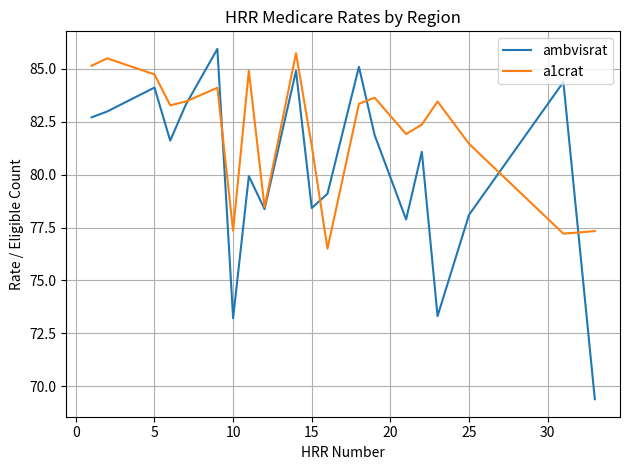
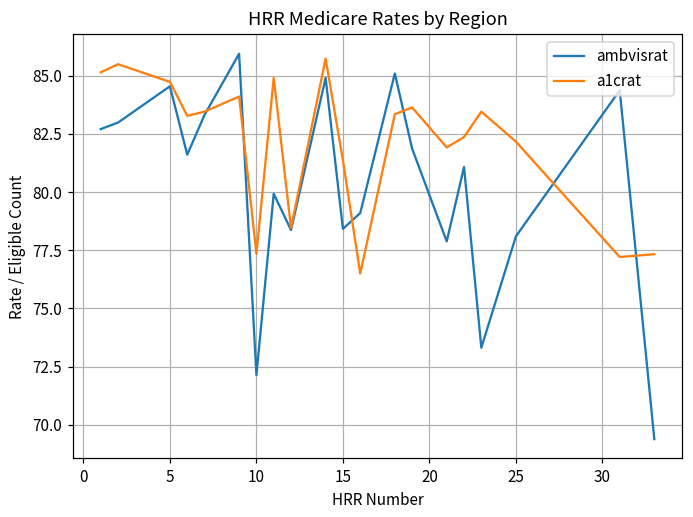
  {
    "ambvisrat": {
-     "5": 84.1,
-     "10": 73.2,
+     "5": 84.6,
+     "10": 72.1,
      "15": 78.4,
      "25": 78.1
    },
    "a1crat": {
      "5": 84.7,
      "10": 77.4,
      "15": 81.4,
-     "25": 81.5
+     "25": 82.2
    }
  }
